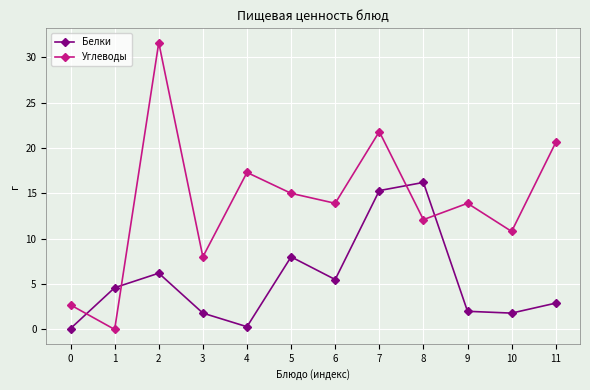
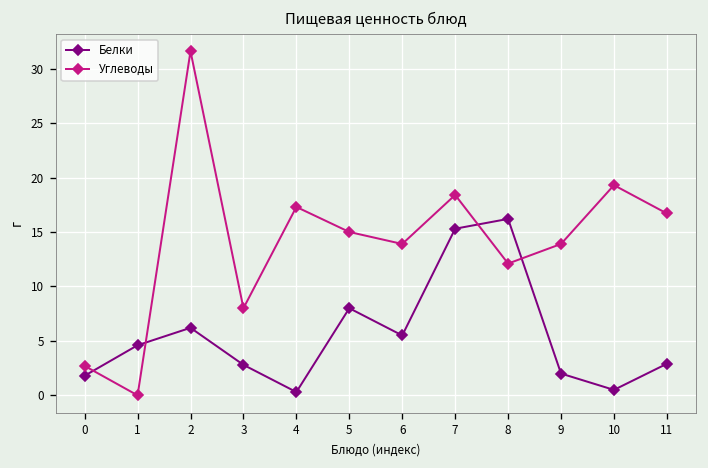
  {
    "Белки": {
-     "0": 0,
+     "0": 2,
      "1": 5,
      "2": 6,
-     "3": 2,
+     "3": 3,
      "4": 0,
      "5": 8,
      "6": 6,
      "7": 15,
      "8": 16,
      "9": 2,
-     "10": 2,
+     "10": 1,
      "11": 3
    },
    "Углеводы": {
      "0": 3,
      "1": 0,
      "2": 32,
      "3": 8,
      "4": 17,
      "5": 15,
      "6": 14,
-     "7": 22,
+     "7": 18,
      "8": 12,
      "9": 14,
-     "10": 11,
-     "11": 21
+     "10": 19,
+     "11": 17
    }
  }
